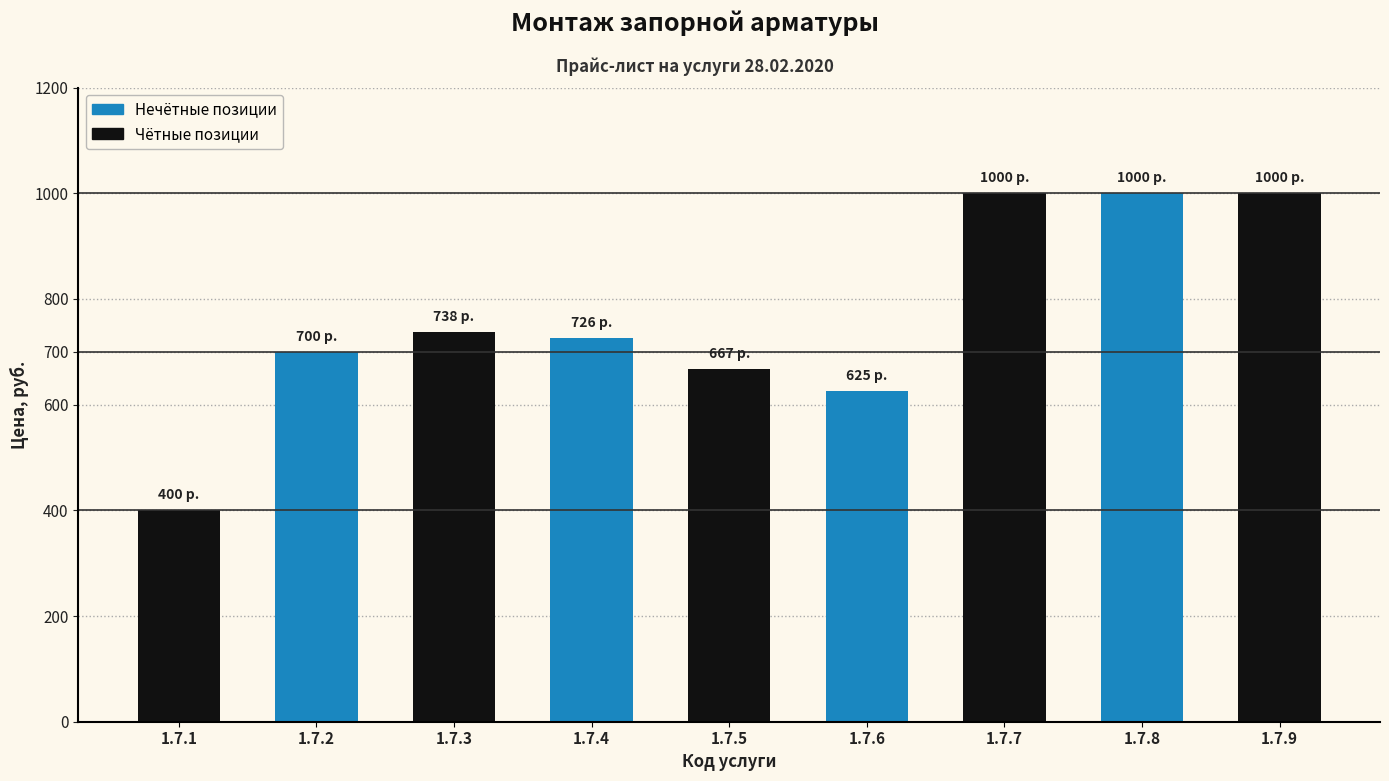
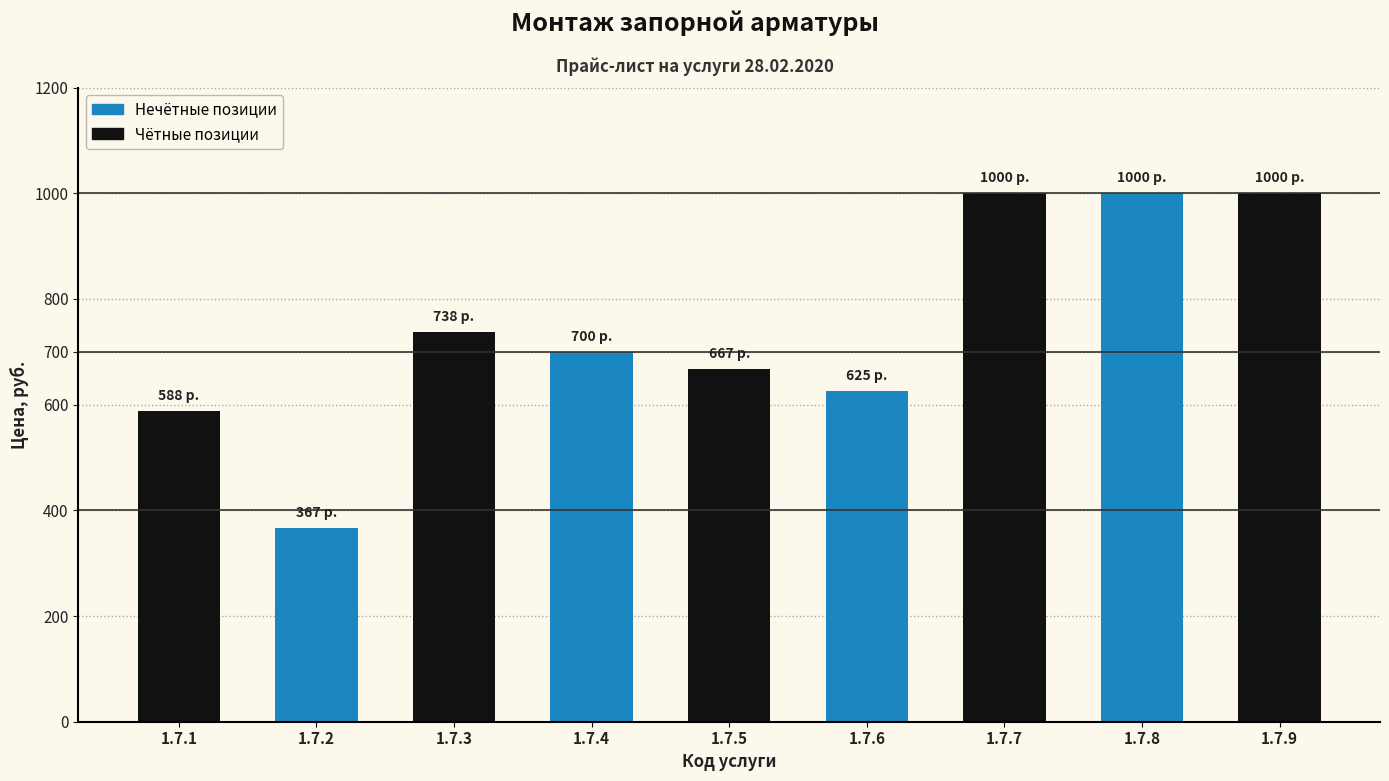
  {
-   "1.7.1": 400,
-   "1.7.2": 700,
+   "1.7.1": 588,
+   "1.7.2": 367,
    "1.7.3": 738,
-   "1.7.4": 726,
+   "1.7.4": 700,
    "1.7.5": 667,
    "1.7.6": 625,
    "1.7.7": 1000,
    "1.7.8": 1000,
    "1.7.9": 1000
  }
